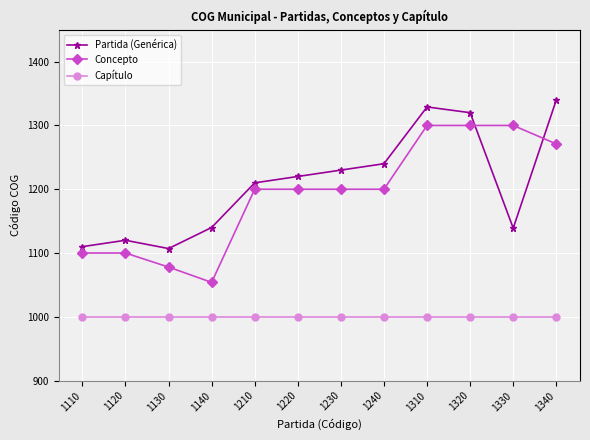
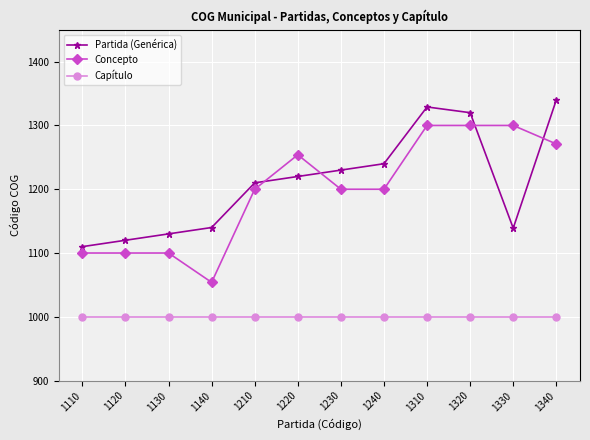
  {
    "Partida (Genérica)": {
      "1110": 1110,
      "1120": 1120,
-     "1130": 1110,
+     "1130": 1130,
      "1140": 1140,
      "1210": 1210,
      "1220": 1220,
      "1230": 1230,
      "1240": 1240,
      "1310": 1330,
      "1320": 1320,
      "1330": 1140,
      "1340": 1340
    },
    "Concepto": {
      "1110": 1100,
      "1120": 1100,
-     "1130": 1080,
+     "1130": 1100,
      "1140": 1050,
      "1210": 1200,
-     "1220": 1200,
+     "1220": 1250,
      "1230": 1200,
      "1240": 1200,
      "1310": 1300,
      "1320": 1300,
      "1330": 1300,
      "1340": 1270
    },
    "Capítulo": {
      "1110": 1000,
      "1120": 1000,
      "1130": 1000,
      "1140": 1000,
      "1210": 1000,
      "1220": 1000,
      "1230": 1000,
      "1240": 1000,
      "1310": 1000,
      "1320": 1000,
      "1330": 1000,
      "1340": 1000
    }
  }
